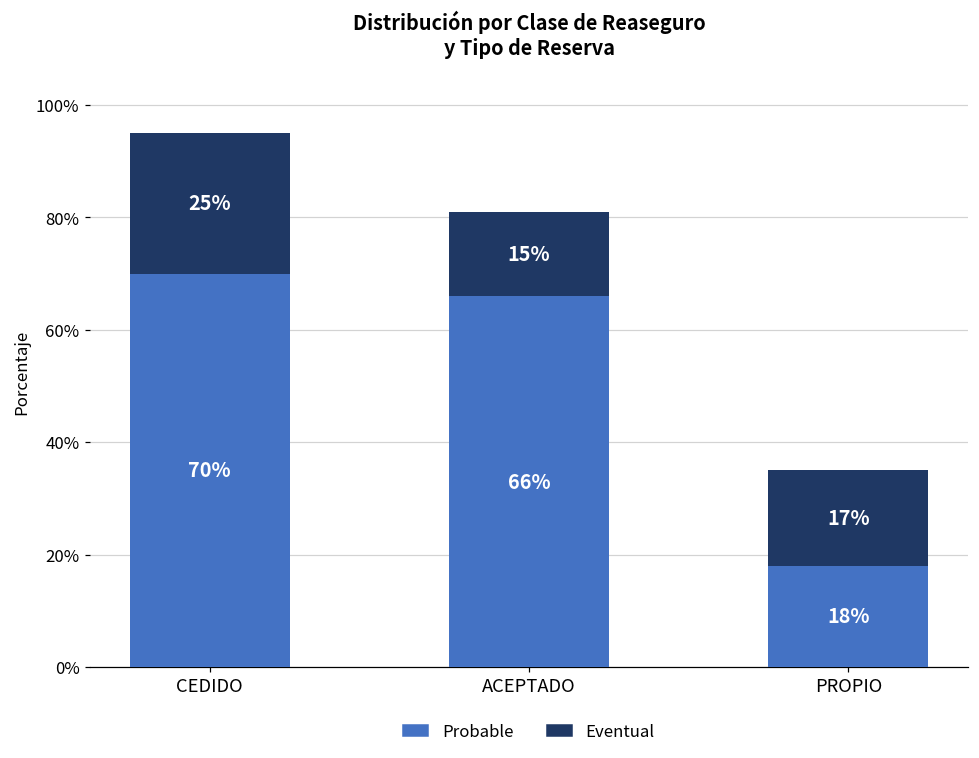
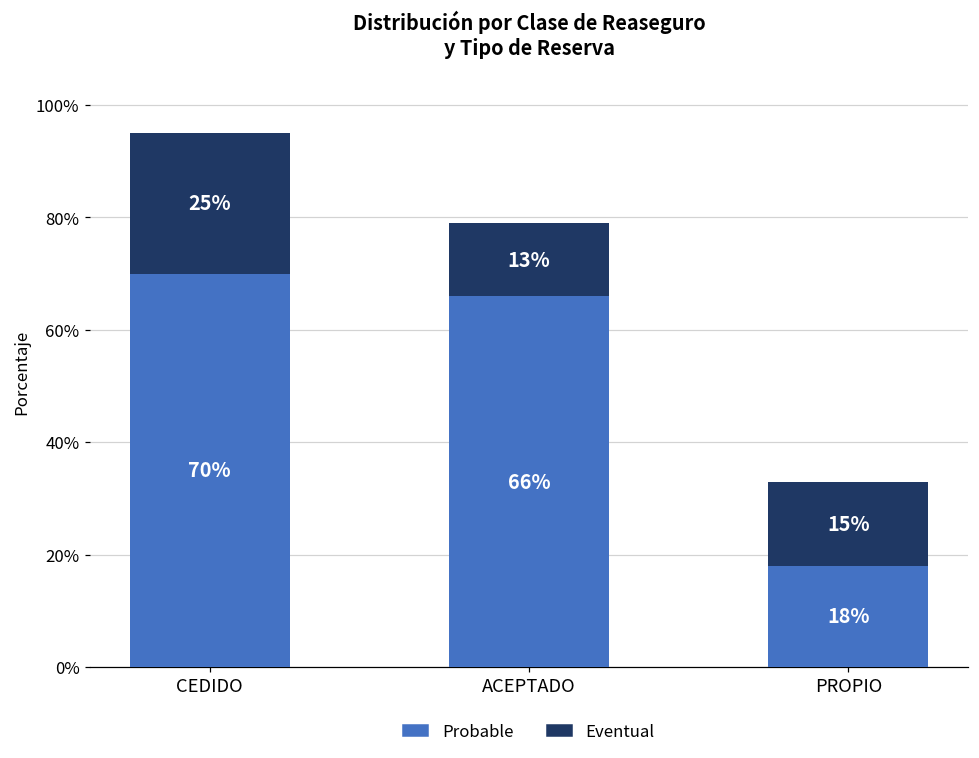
  {
    "Probable": {
      "CEDIDO": "70%",
      "ACEPTADO": "66%",
      "PROPIO": "18%"
    },
    "Eventual": {
      "CEDIDO": "25%",
-     "ACEPTADO": "15%",
-     "PROPIO": "17%"
+     "ACEPTADO": "13%",
+     "PROPIO": "15%"
    }
  }
